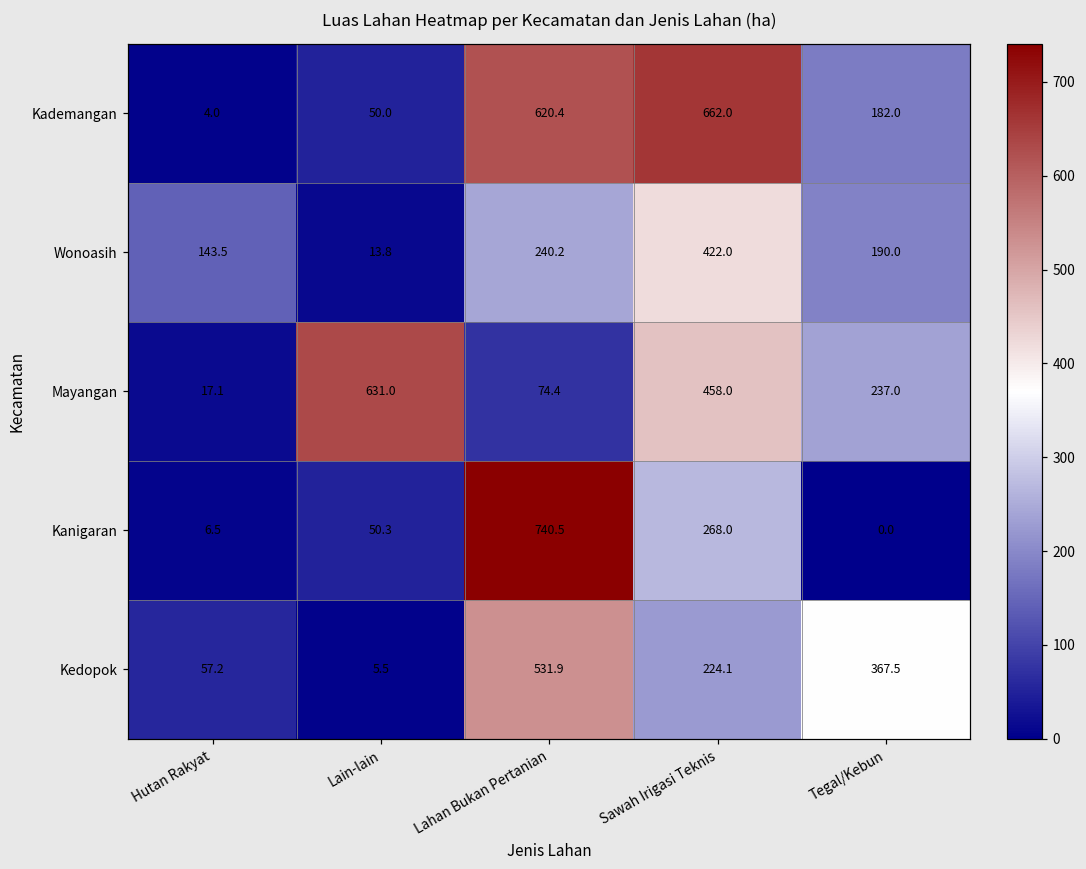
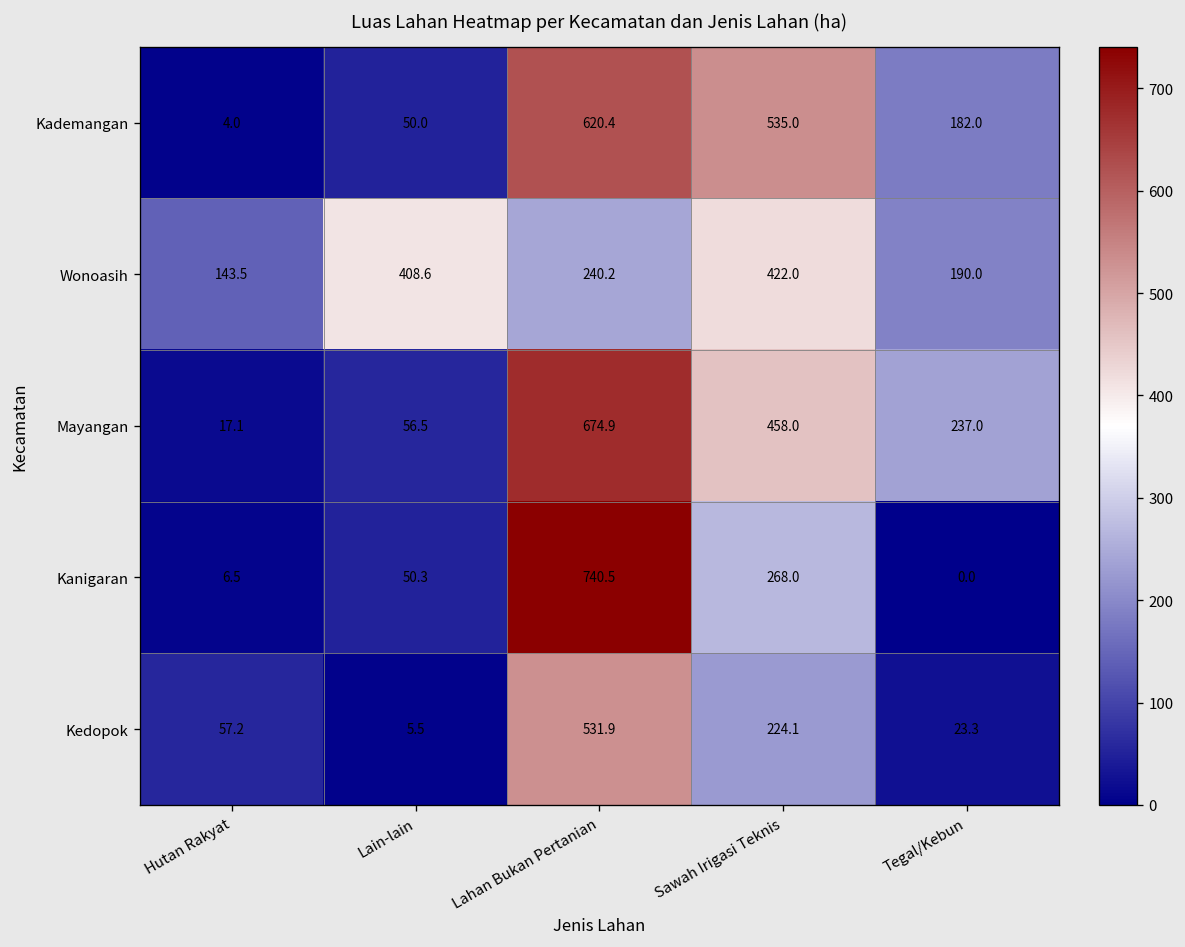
  {
    "Kademangan": {
      "Hutan Rakyat": 4.0,
      "Lain-lain": 50.0,
      "Lahan Bukan Pertanian": 620.4,
-     "Sawah Irigasi Teknis": 662.0,
+     "Sawah Irigasi Teknis": 535.0,
      "Tegal/Kebun": 182.0
    },
    "Wonoasih": {
      "Hutan Rakyat": 143.5,
-     "Lain-lain": 13.8,
+     "Lain-lain": 408.6,
      "Lahan Bukan Pertanian": 240.2,
      "Sawah Irigasi Teknis": 422.0,
      "Tegal/Kebun": 190.0
    },
    "Mayangan": {
      "Hutan Rakyat": 17.1,
-     "Lain-lain": 631.0,
-     "Lahan Bukan Pertanian": 74.4,
+     "Lain-lain": 56.5,
+     "Lahan Bukan Pertanian": 674.9,
      "Sawah Irigasi Teknis": 458.0,
      "Tegal/Kebun": 237.0
    },
    "Kanigaran": {
      "Hutan Rakyat": 6.5,
      "Lain-lain": 50.3,
      "Lahan Bukan Pertanian": 740.5,
      "Sawah Irigasi Teknis": 268.0,
      "Tegal/Kebun": 0.0
    },
    "Kedopok": {
      "Hutan Rakyat": 57.2,
      "Lain-lain": 5.5,
      "Lahan Bukan Pertanian": 531.9,
      "Sawah Irigasi Teknis": 224.1,
-     "Tegal/Kebun": 367.5
+     "Tegal/Kebun": 23.3
    }
  }
